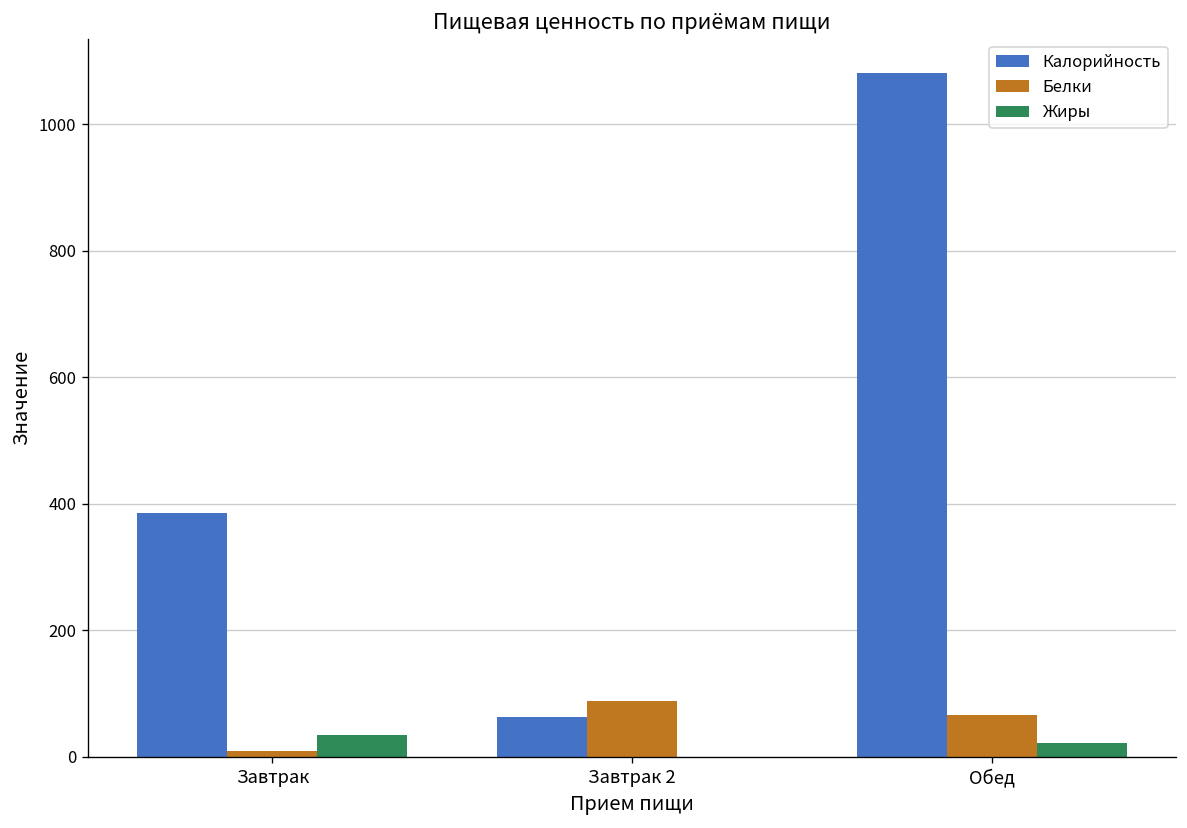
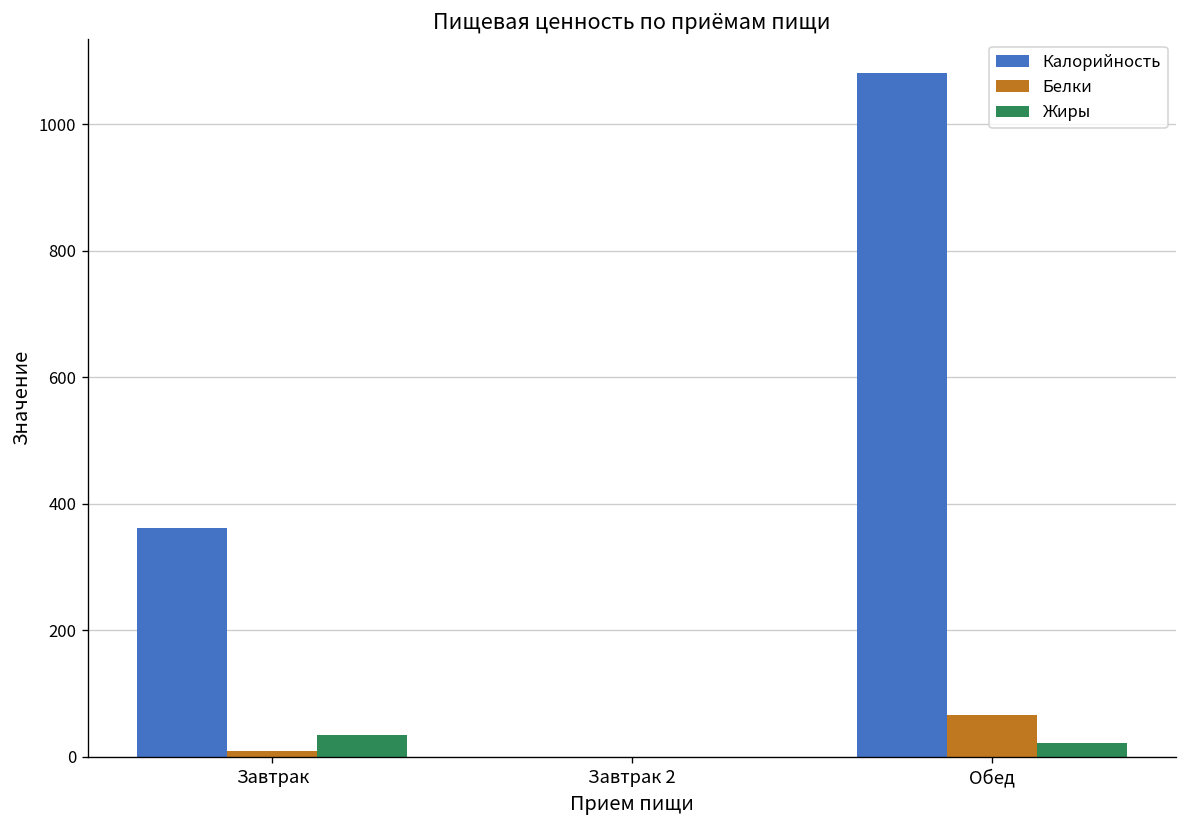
  {
    "Калорийность": {
-     "Завтрак": 390,
-     "Завтрак 2": 60,
+     "Завтрак": 360,
+     "Завтрак 2": 0,
      "Обед": 1080
    },
    "Белки": {
      "Завтрак": 10,
-     "Завтрак 2": 90,
+     "Завтрак 2": 0,
      "Обед": 70
    },
    "Жиры": {
      "Завтрак": 30,
      "Завтрак 2": 0,
      "Обед": 20
    }
  }
